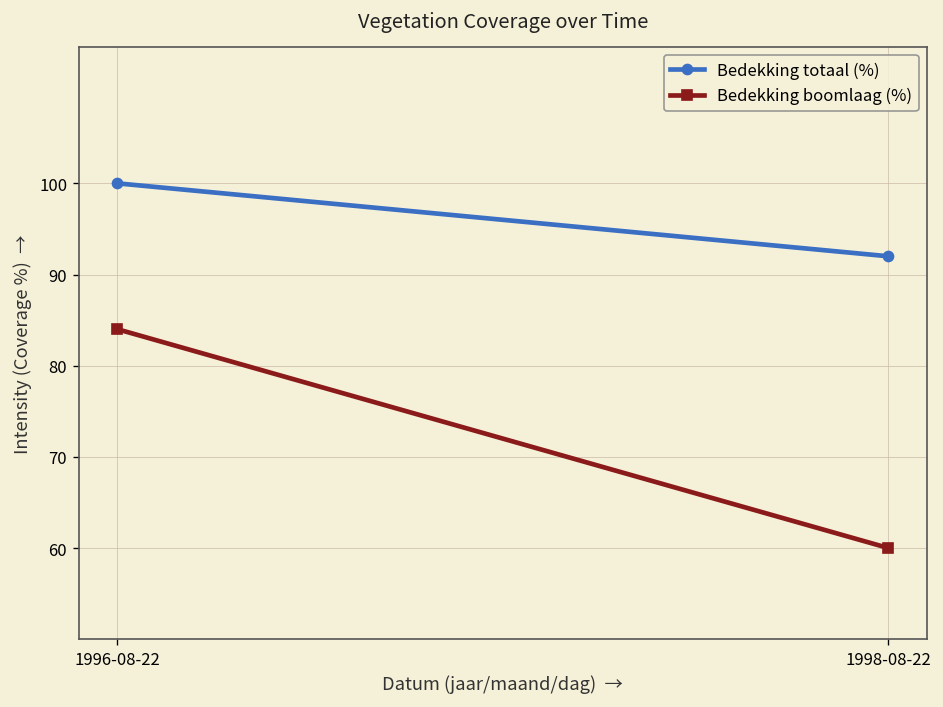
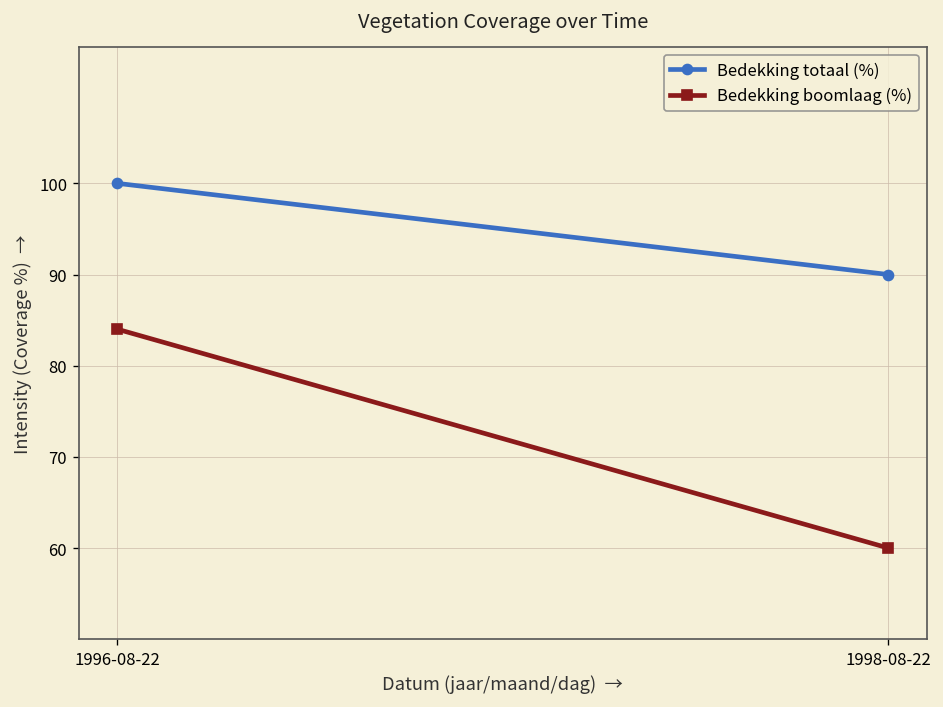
  {
    "Bedekking totaal (%)": {
      "1996-08-22": 100,
-     "1998-08-22": 92
+     "1998-08-22": 90
    },
    "Bedekking boomlaag (%)": {
      "1996-08-22": 84,
      "1998-08-22": 60
    }
  }
